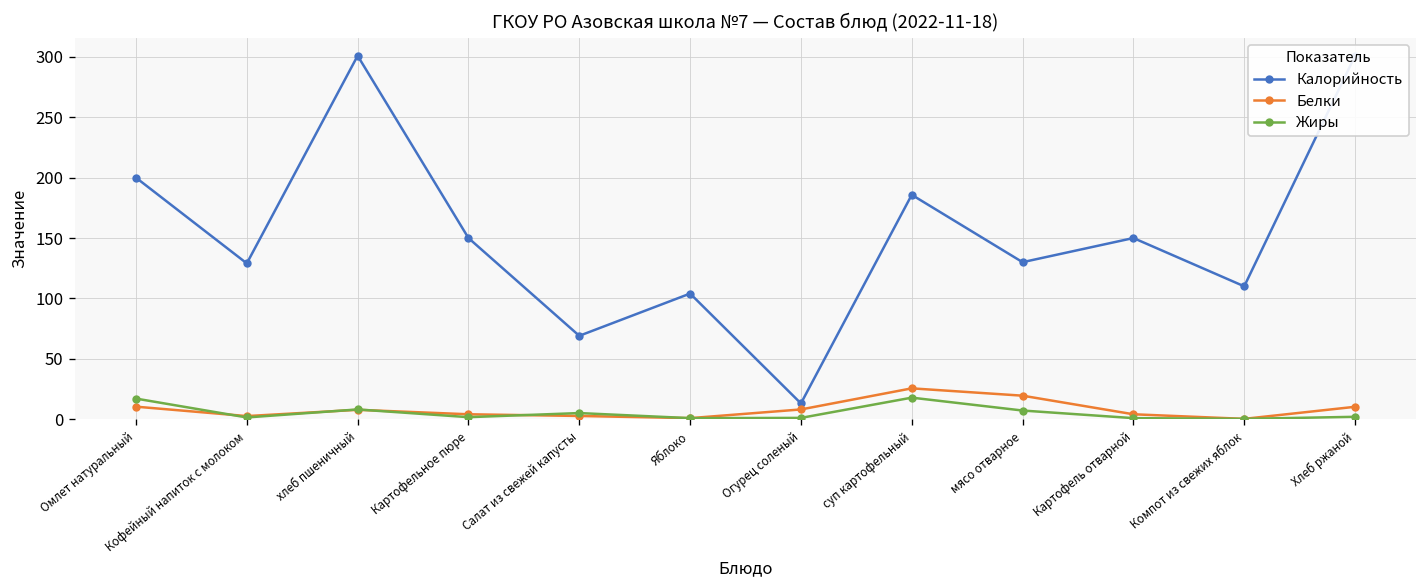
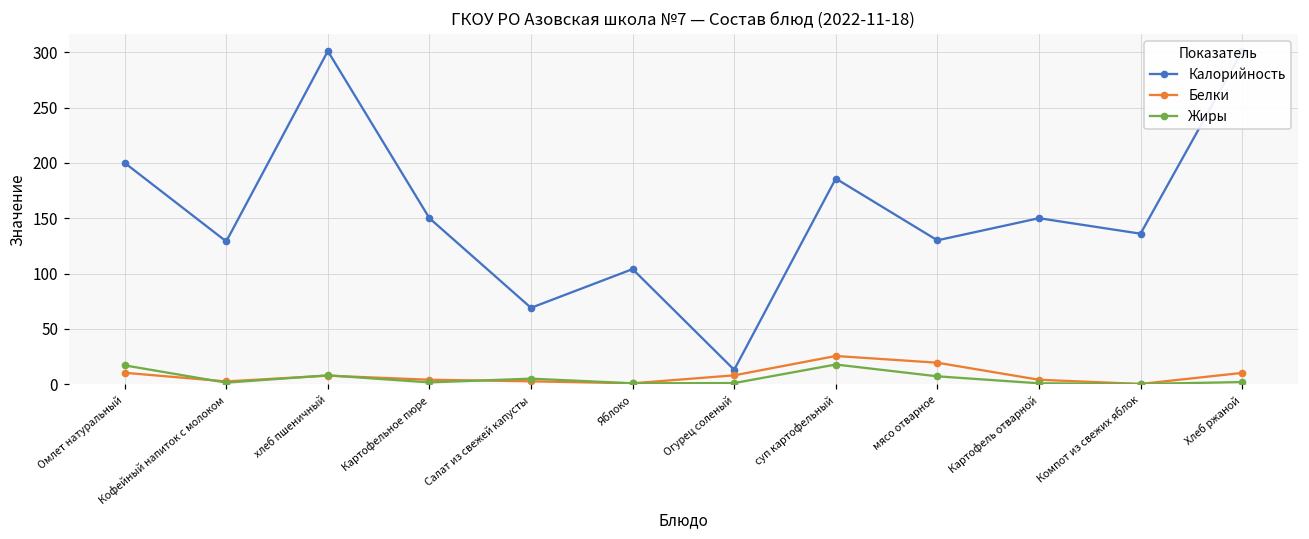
  {
    "Калорийность": {
      "Омлет натуральный": 200,
      "Кофейный напиток с молоком": 129,
      "хлеб пшеничный": 301,
      "Картофельное пюре": 150,
      "Салат из свежей капусты": 69,
      "Яблоко": 104,
      "Огурец соленый": 13,
      "суп картофельный": 186,
      "мясо отварное": 130,
      "Картофель отварной": 150,
-     "Компот из свежих яблок": 110
+     "Компот из свежих яблок": 136
    },
    "Белки": {
      "Омлет натуральный": 10,
      "Огурец соленый": 8,
      "суп картофельный": 25,
      "мясо отварное": 19,
      "Картофель отварной": 4,
      "Хлеб ржаной": 10
    },
    "Жиры": {
      "Омлет натуральный": 17,
      "Огурец соленый": 1,
      "суп картофельный": 18,
      "мясо отварное": 7,
      "Картофель отварной": 1,
      "Хлеб ржаной": 2
    }
  }
